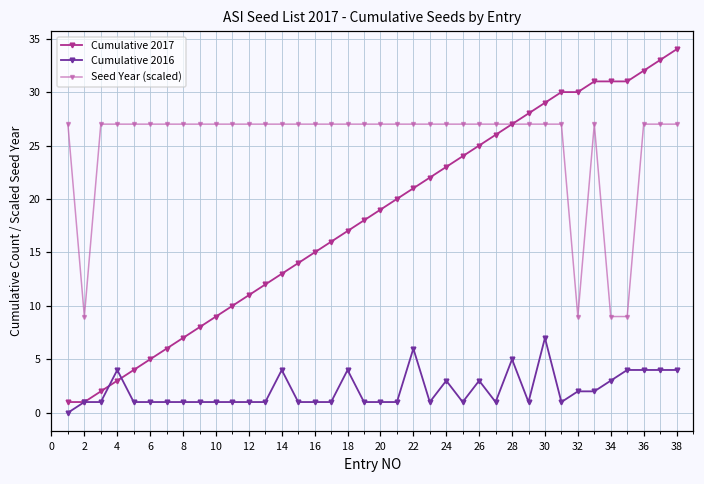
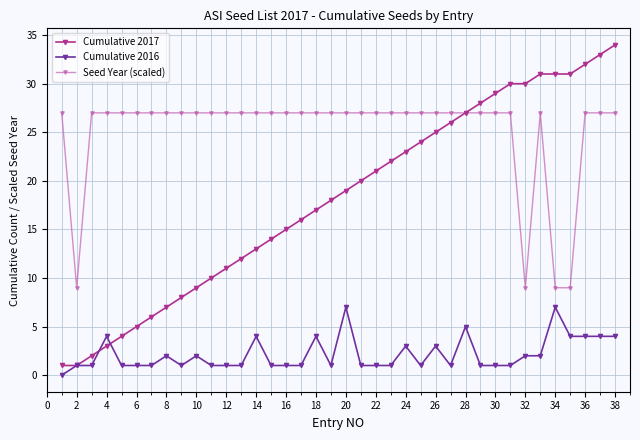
  {
    "Cumulative 2016": {
      "4": 4,
      "6": 1,
-     "8": 1,
-     "10": 1,
+     "8": 2,
+     "10": 2,
      "12": 1,
      "14": 4,
      "16": 1,
      "18": 4,
-     "20": 1,
-     "22": 6,
+     "20": 7,
+     "22": 1,
      "24": 3,
      "26": 3,
      "28": 5,
-     "30": 7,
+     "30": 1,
      "32": 2,
-     "34": 3,
+     "34": 7,
      "36": 4,
      "38": 4
    }
  }
